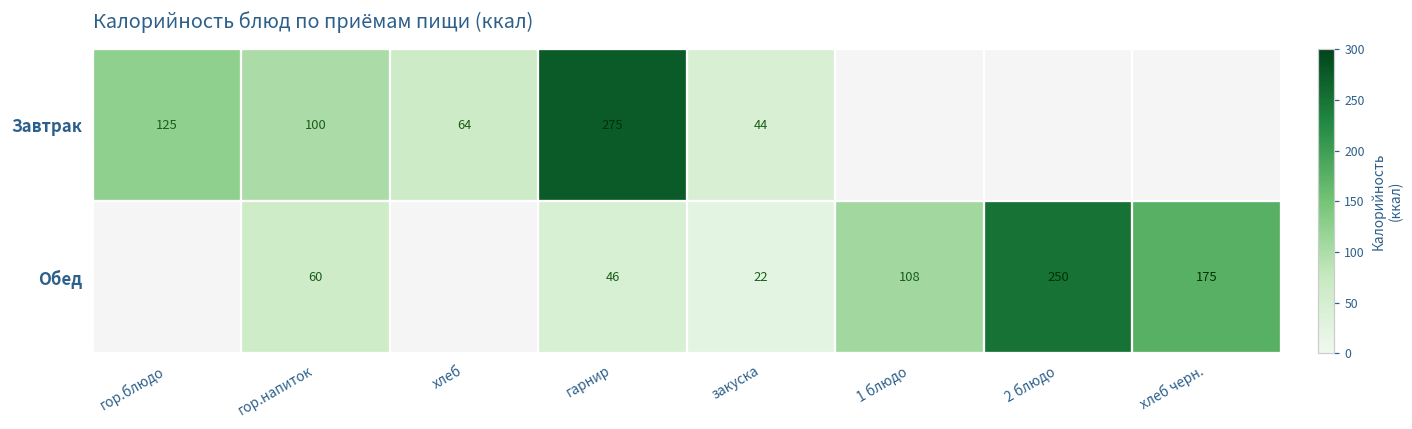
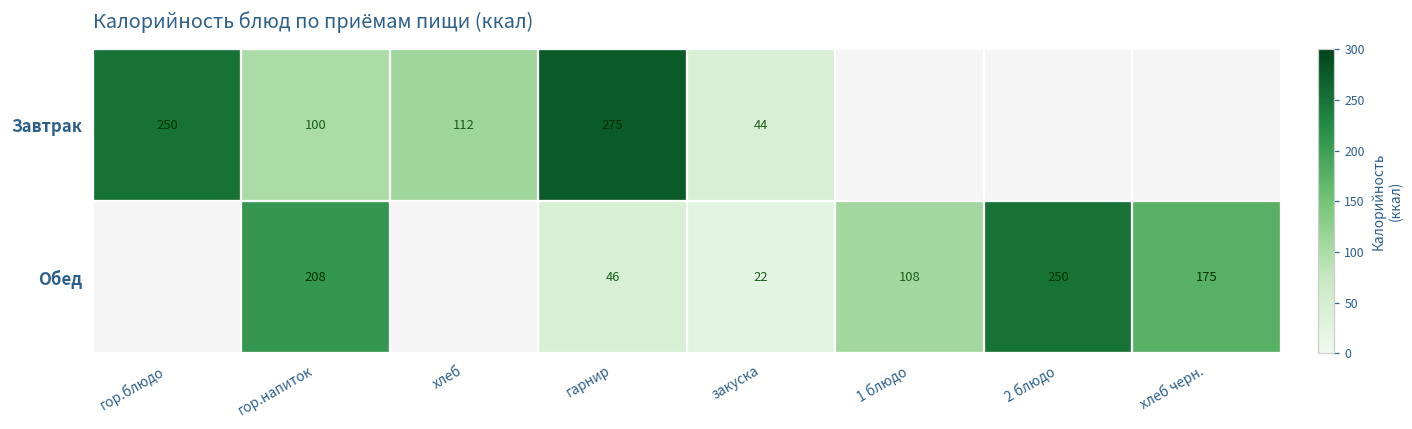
  {
    "Завтрак": {
-     "гор.блюдо": 125,
+     "гор.блюдо": 250,
      "гор.напиток": 100,
-     "хлеб": 64,
+     "хлеб": 112,
      "закуска": 44
    },
    "Обед": {
-     "гор.напиток": 60,
+     "гор.напиток": 208,
      "гарнир": 46,
      "закуска": 22,
      "1 блюдо": 108,
      "2 блюдо": 250,
      "хлеб черн.": 175
    }
  }
